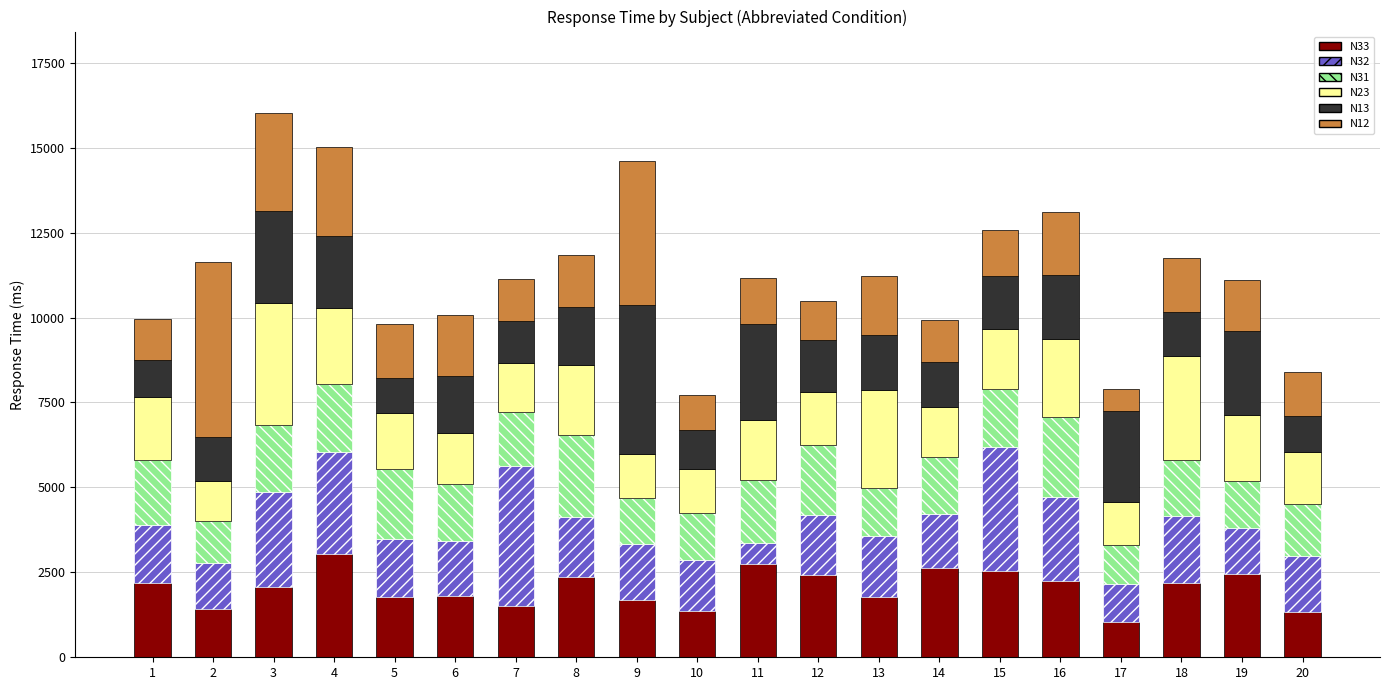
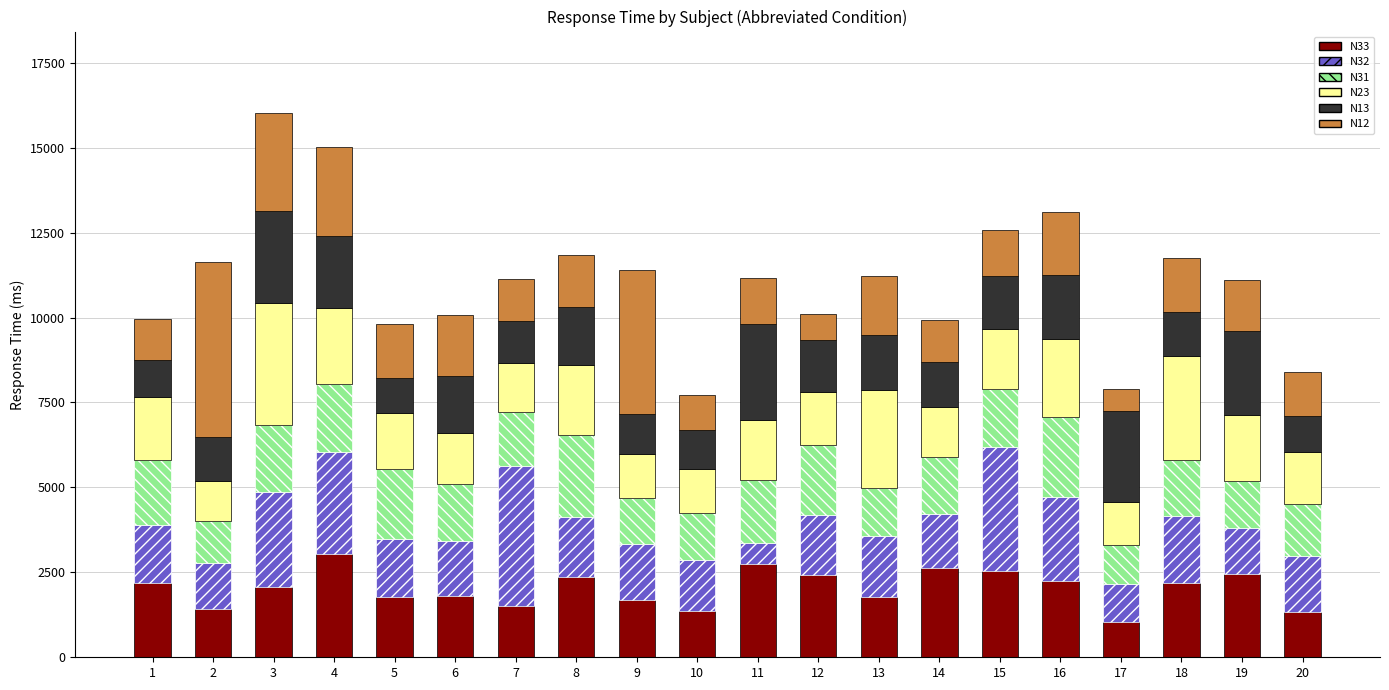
  {
    "N33": {
      "1": 2200,
      "2": 1400,
      "3": 2100,
      "4": 3000,
      "5": 1800,
      "6": 1800,
      "7": 1500,
      "8": 2400,
      "9": 1700,
      "10": 1400,
      "11": 2800,
      "12": 2400,
      "13": 1800,
      "14": 2600,
      "15": 2500,
      "16": 2200,
      "17": 1000,
      "18": 2200,
      "19": 2500,
      "20": 1300
    },
    "N32": {
      "1": 1700,
      "2": 1300,
      "3": 2800,
      "4": 3000,
      "5": 1700,
      "6": 1600,
      "7": 4100,
      "8": 1800,
      "9": 1700,
      "10": 1500,
      "11": 600,
      "12": 1800,
      "13": 1800,
      "14": 1600,
      "15": 3700,
      "16": 2500,
      "17": 1100,
      "18": 2000,
      "19": 1400,
      "20": 1700
    },
    "N31": {
      "1": 1900,
      "2": 1300,
      "3": 2000,
      "4": 2000,
      "5": 2100,
      "6": 1700,
      "7": 1600,
      "8": 2400,
      "9": 1300,
      "10": 1400,
      "11": 1900,
      "12": 2000,
      "13": 1400,
      "14": 1700,
      "15": 1700,
      "16": 2400,
      "17": 1200,
      "18": 1600,
      "19": 1400,
      "20": 1500
    },
    "N23": {
      "1": 1800,
      "2": 1200,
      "3": 3600,
      "4": 2200,
      "5": 1600,
      "6": 1500,
      "7": 1400,
      "8": 2100,
      "9": 1300,
      "10": 1300,
      "11": 1700,
      "12": 1600,
      "13": 2900,
      "14": 1500,
      "15": 1800,
      "16": 2300,
      "17": 1300,
      "18": 3100,
      "19": 1900,
      "20": 1500
    },
    "N13": {
      "1": 1100,
      "2": 1300,
      "3": 2700,
      "4": 2100,
      "5": 1100,
      "6": 1700,
      "7": 1200,
      "8": 1700,
-     "9": 4400,
+     "9": 1200,
      "10": 1100,
      "11": 2800,
      "12": 1500,
      "13": 1600,
      "14": 1300,
      "15": 1600,
      "16": 1900,
      "17": 2700,
      "18": 1300,
      "19": 2500,
      "20": 1100
    },
    "N12": {
      "1": 1200,
      "2": 5200,
      "3": 2900,
      "4": 2600,
      "5": 1600,
      "6": 1800,
      "7": 1200,
      "8": 1500,
      "9": 4200,
      "10": 1000,
      "11": 1300,
-     "12": 1200,
+     "12": 800,
      "13": 1700,
      "14": 1200,
      "15": 1400,
      "16": 1800,
      "17": 600,
      "18": 1600,
      "19": 1500,
      "20": 1300
    }
  }
